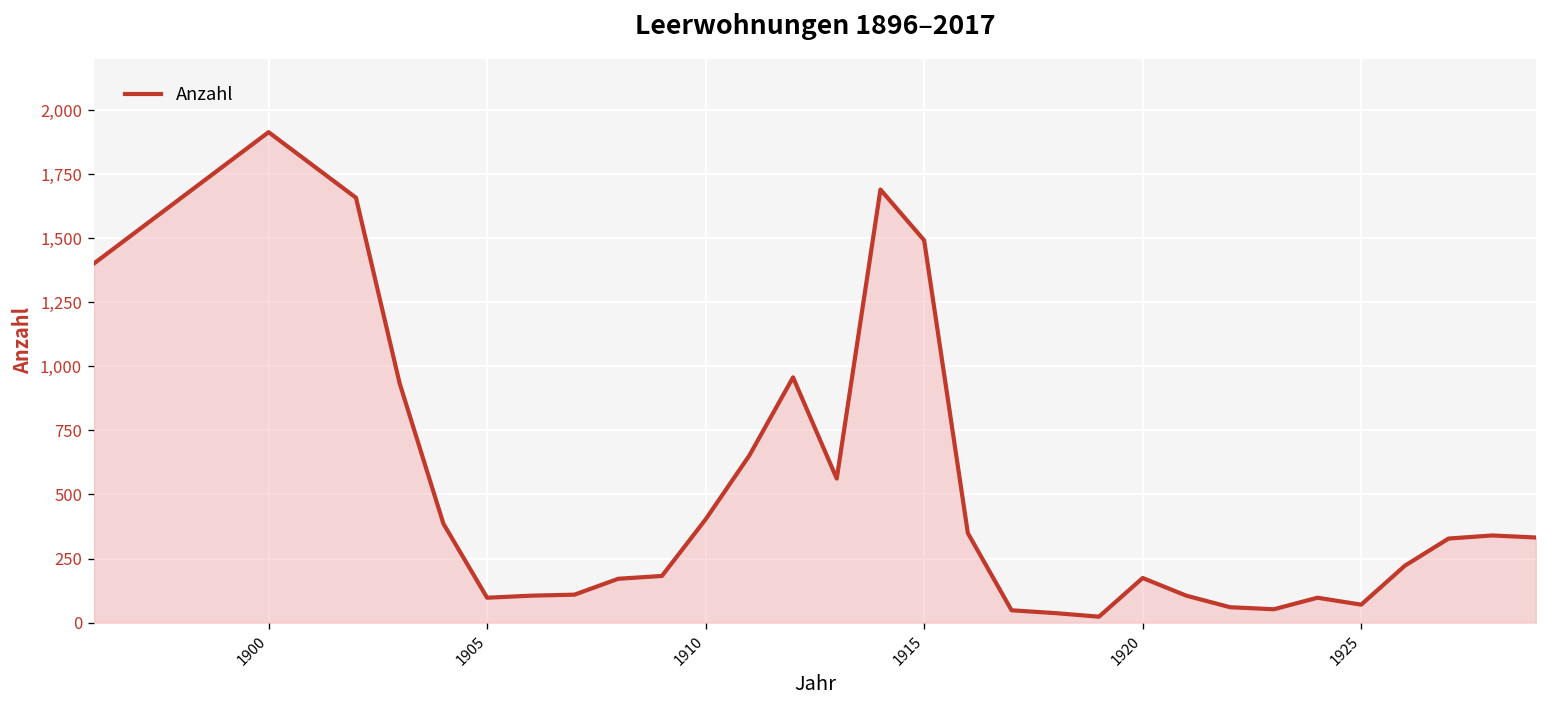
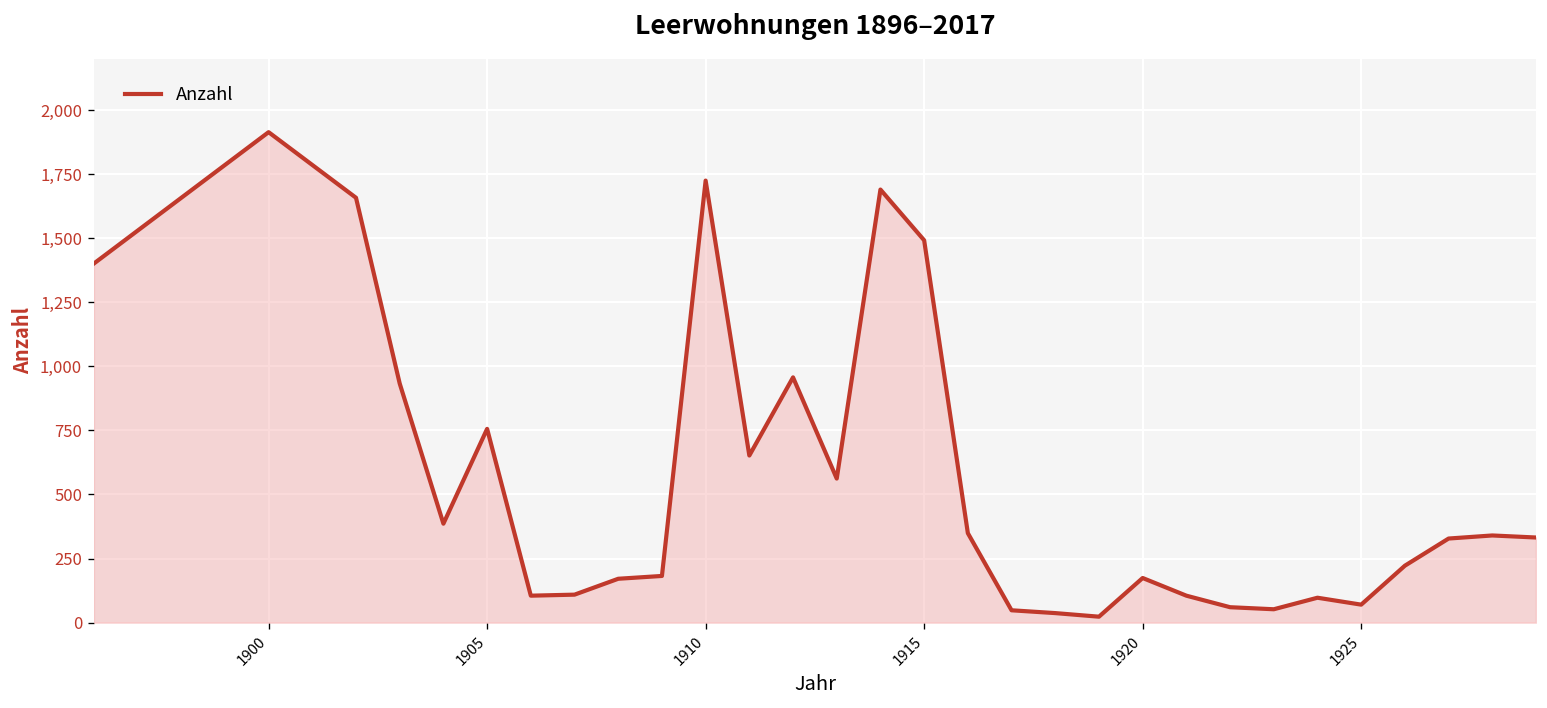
  {
    "1900": "1,910",
-   "1905": "100",
-   "1910": "400",
+   "1905": "760",
+   "1910": "1,730",
    "1915": "1,490",
    "1920": "170",
    "1925": "70"
  }
